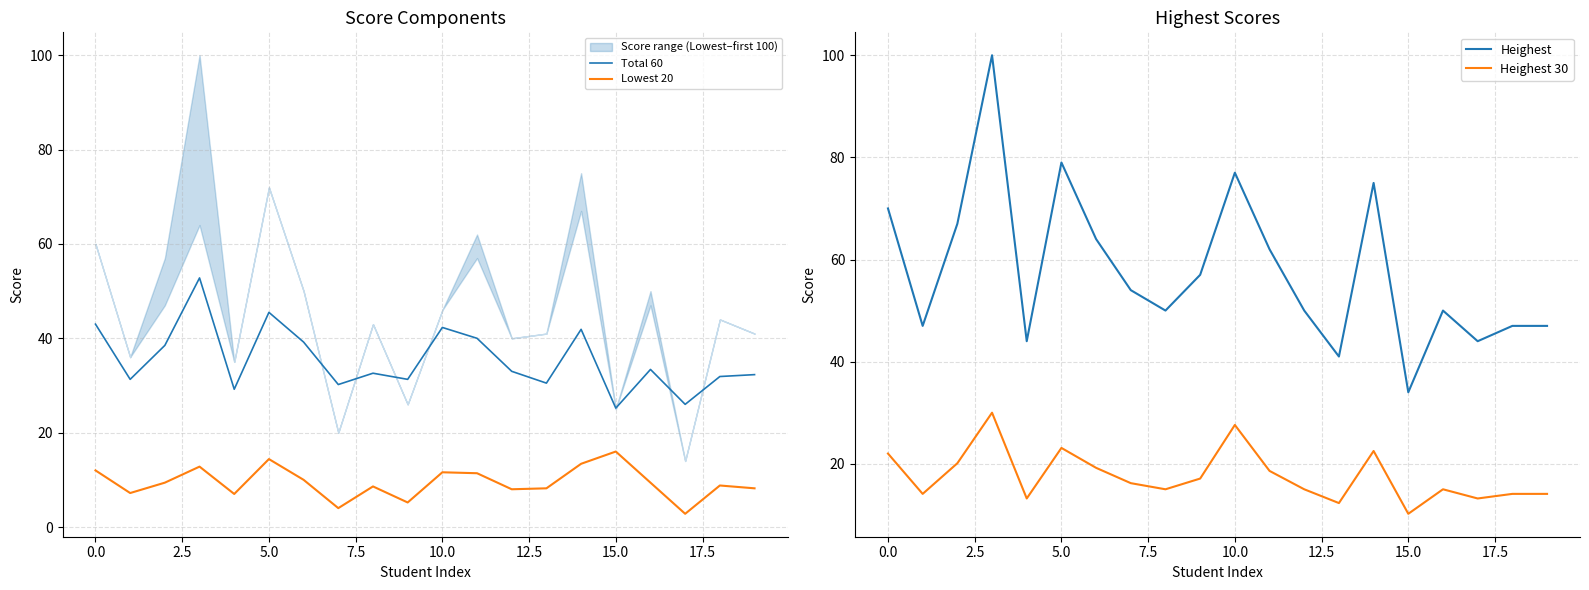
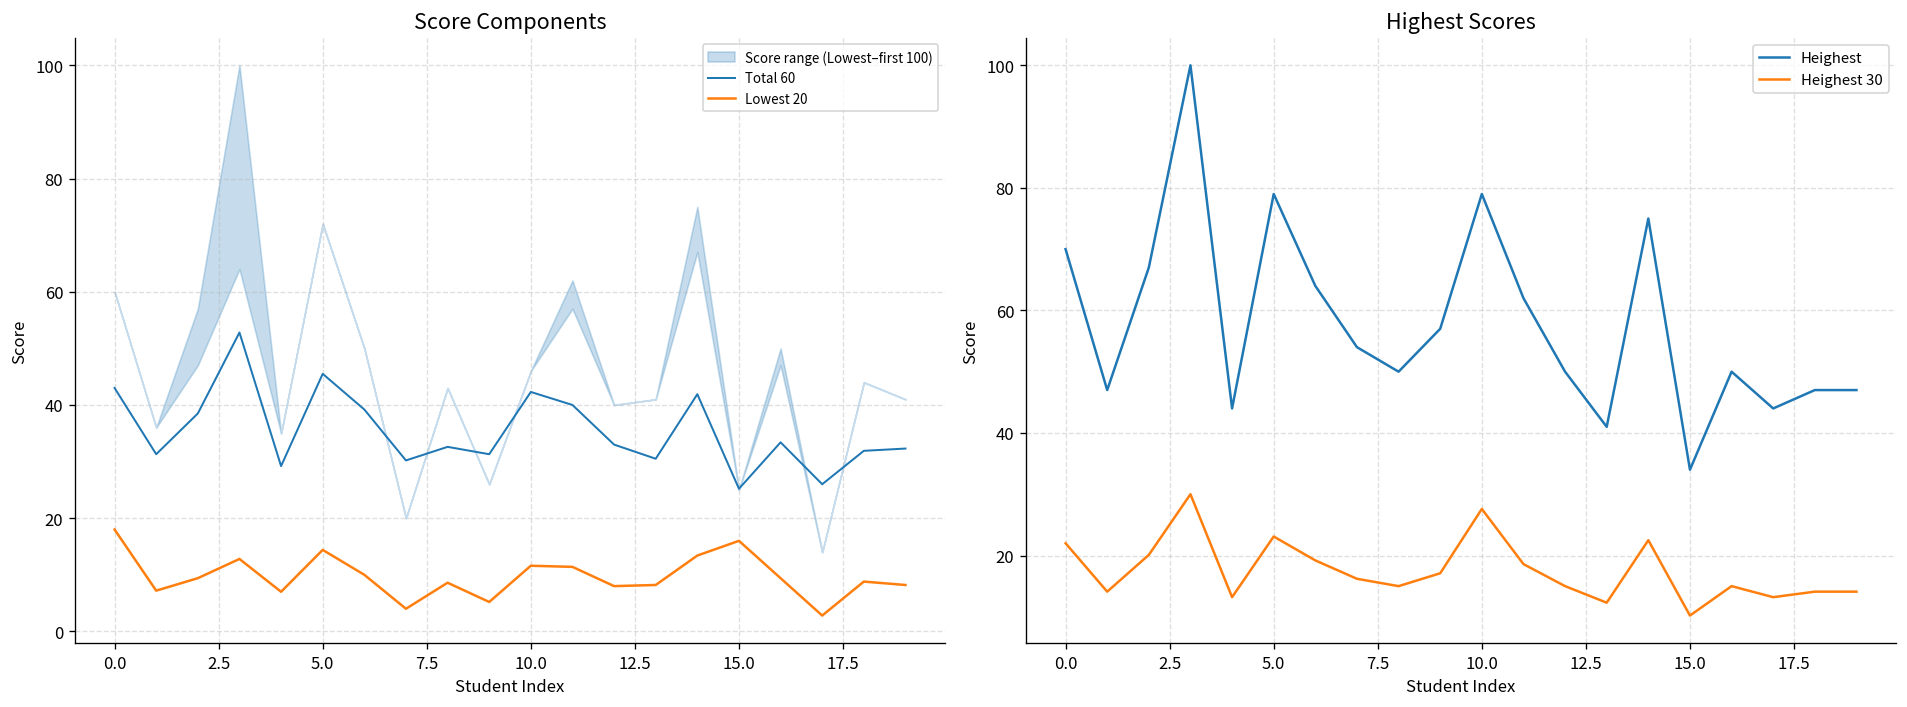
  {
    "Score Components": {
      "Lowest 20": {
-       "0.0": 12,
+       "0.0": 18,
        "5.0": 14,
        "10.0": 12,
        "15.0": 16
      }
    },
    "Highest Scores": {
      "Heighest": {
        "0.0": 70,
        "5.0": 79,
-       "10.0": 77,
+       "10.0": 79,
        "15.0": 34
      },
      "Heighest 30": {
        "0.0": 22,
        "5.0": 23,
        "10.0": 28,
        "15.0": 10
      }
    }
  }
